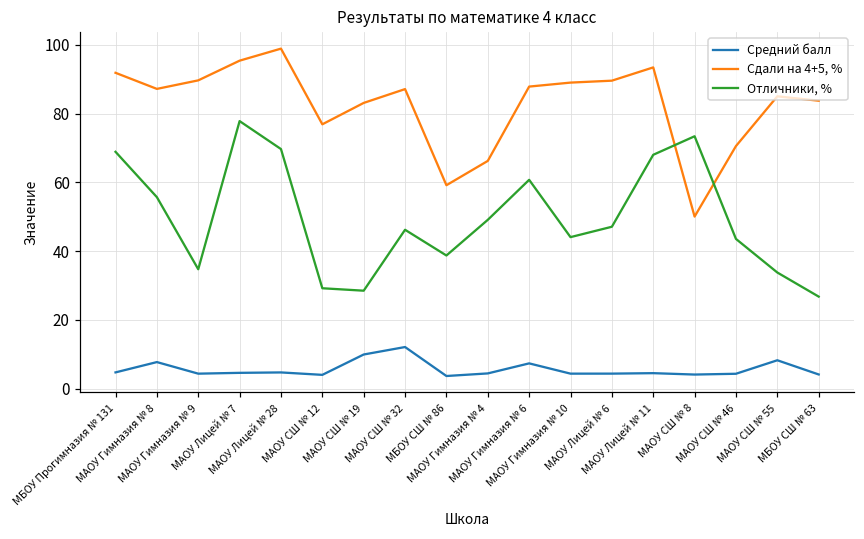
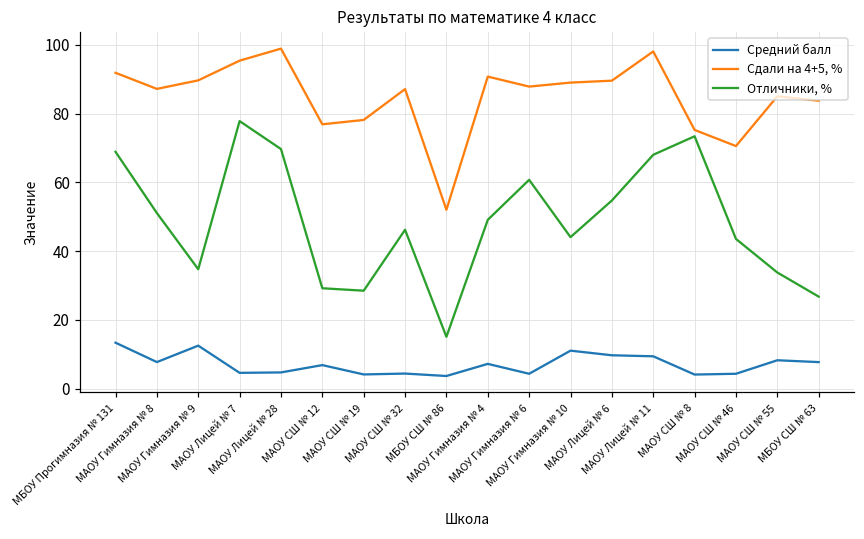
  {
    "Средний балл": {
-     "МБОУ Прогимназия № 131": 5,
+     "МБОУ Прогимназия № 131": 13,
      "МАОУ Гимназия № 8": 8,
-     "МАОУ Гимназия № 9": 4,
+     "МАОУ Гимназия № 9": 12,
      "МАОУ Лицей № 7": 5,
      "МАОУ Лицей № 28": 5,
-     "МАОУ СШ № 12": 4,
-     "МАОУ СШ № 19": 10,
-     "МАОУ СШ № 32": 12,
+     "МАОУ СШ № 12": 7,
+     "МАОУ СШ № 19": 4,
+     "МАОУ СШ № 32": 4,
      "МБОУ СШ № 86": 4,
-     "МАОУ Гимназия № 4": 4,
-     "МАОУ Гимназия № 6": 7,
-     "МАОУ Гимназия № 10": 4,
-     "МАОУ Лицей № 6": 4,
-     "МАОУ Лицей № 11": 4,
+     "МАОУ Гимназия № 4": 7,
+     "МАОУ Гимназия № 6": 4,
+     "МАОУ Гимназия № 10": 11,
+     "МАОУ Лицей № 6": 10,
+     "МАОУ Лицей № 11": 9,
      "МАОУ СШ № 8": 4,
      "МАОУ СШ № 46": 4,
      "МАОУ СШ № 55": 8,
-     "МБОУ СШ № 63": 4
+     "МБОУ СШ № 63": 8
    },
    "Сдали на 4+5, %": {
      "МБОУ Прогимназия № 131": 92,
      "МАОУ Гимназия № 8": 87,
      "МАОУ Гимназия № 9": 90,
      "МАОУ Лицей № 7": 95,
      "МАОУ Лицей № 28": 99,
      "МАОУ СШ № 12": 77,
-     "МАОУ СШ № 19": 83,
+     "МАОУ СШ № 19": 78,
      "МАОУ СШ № 32": 87,
-     "МБОУ СШ № 86": 59,
-     "МАОУ Гимназия № 4": 66,
+     "МБОУ СШ № 86": 52,
+     "МАОУ Гимназия № 4": 91,
      "МАОУ Гимназия № 6": 88,
      "МАОУ Гимназия № 10": 89,
      "МАОУ Лицей № 6": 90,
-     "МАОУ Лицей № 11": 93,
-     "МАОУ СШ № 8": 50,
+     "МАОУ Лицей № 11": 98,
+     "МАОУ СШ № 8": 75,
      "МАОУ СШ № 46": 71,
      "МАОУ СШ № 55": 85,
      "МБОУ СШ № 63": 84
    },
    "Отличники, %": {
      "МБОУ Прогимназия № 131": 69,
-     "МАОУ Гимназия № 8": 56,
+     "МАОУ Гимназия № 8": 51,
      "МАОУ Гимназия № 9": 35,
      "МАОУ Лицей № 7": 78,
      "МАОУ Лицей № 28": 70,
      "МАОУ СШ № 12": 29,
      "МАОУ СШ № 19": 28,
      "МАОУ СШ № 32": 46,
-     "МБОУ СШ № 86": 39,
+     "МБОУ СШ № 86": 15,
      "МАОУ Гимназия № 4": 49,
      "МАОУ Гимназия № 6": 61,
      "МАОУ Гимназия № 10": 44,
-     "МАОУ Лицей № 6": 47,
+     "МАОУ Лицей № 6": 55,
      "МАОУ Лицей № 11": 68,
      "МАОУ СШ № 8": 73,
      "МАОУ СШ № 46": 44,
      "МАОУ СШ № 55": 34,
      "МБОУ СШ № 63": 27
    }
  }
